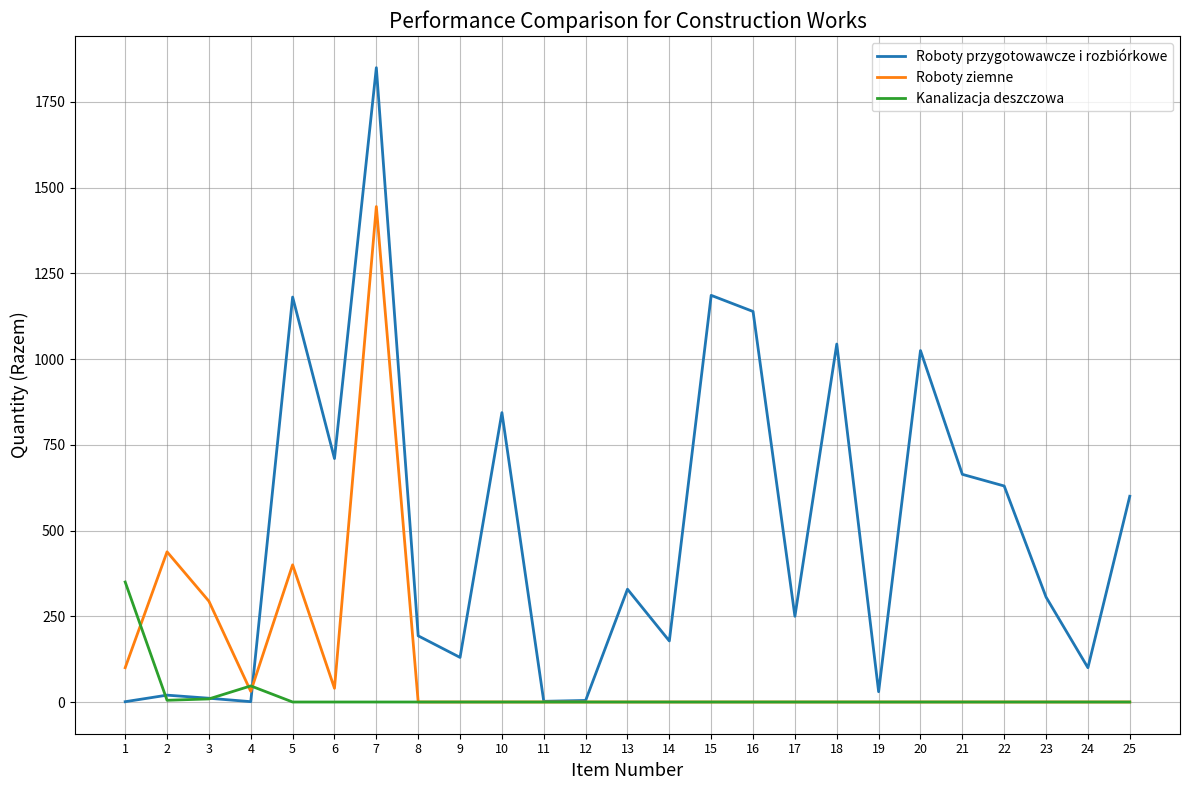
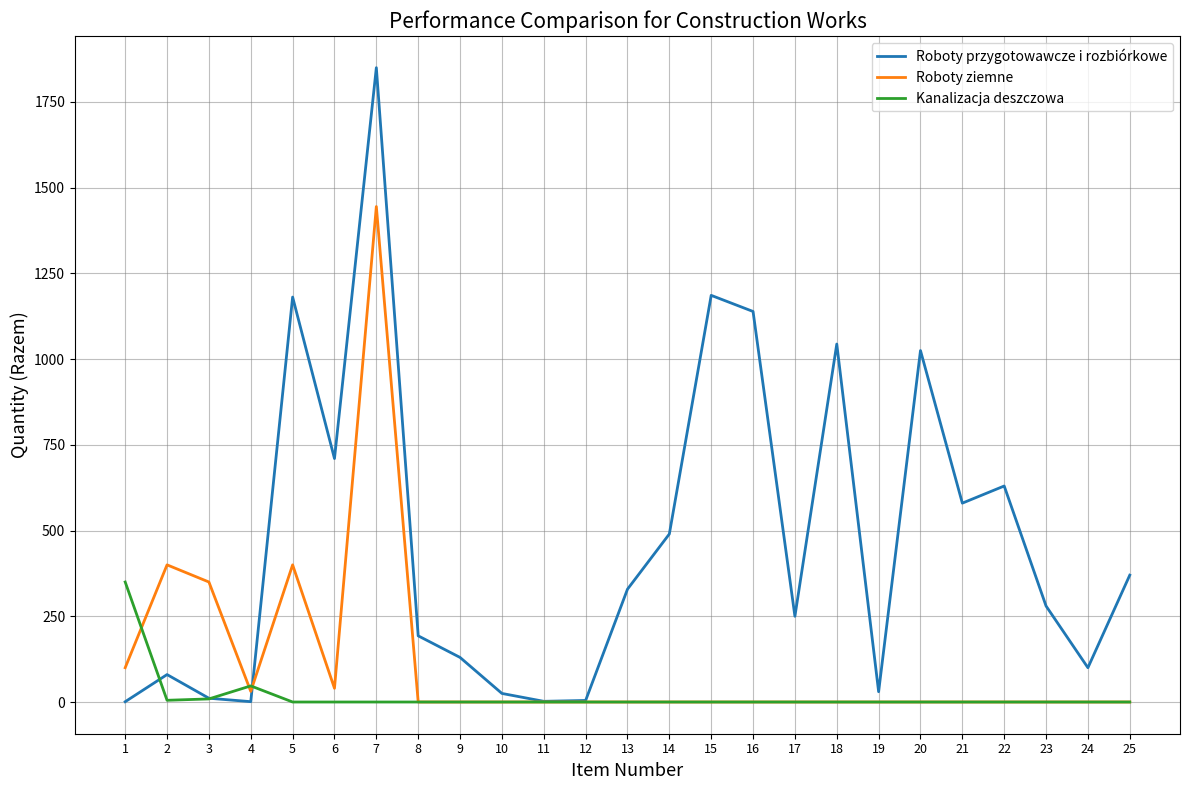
  {
    "Roboty przygotowawcze i rozbiórkowe": {
      "1": 0,
-     "2": 20,
+     "2": 80,
      "4": 0,
      "5": 1180,
      "6": 710,
      "7": 1850,
      "8": 190,
      "9": 130,
-     "10": 840,
+     "10": 30,
      "13": 330,
-     "14": 180,
+     "14": 490,
      "15": 1190,
      "16": 1140,
      "17": 250,
      "18": 1040,
      "19": 30,
      "20": 1030,
-     "21": 660,
+     "21": 580,
      "22": 630,
-     "23": 310,
+     "23": 280,
      "24": 100,
-     "25": 600
+     "25": 370
    },
    "Roboty ziemne": {
      "1": 100,
-     "2": 440,
-     "3": 290,
+     "2": 400,
+     "3": 350,
      "4": 30,
      "5": 400,
      "6": 40,
      "7": 1450
    },
    "Kanalizacja deszczowa": {
      "1": 350,
      "2": 10,
      "4": 50,
      "5": 0,
      "6": 0,
      "7": 0
    }
  }
